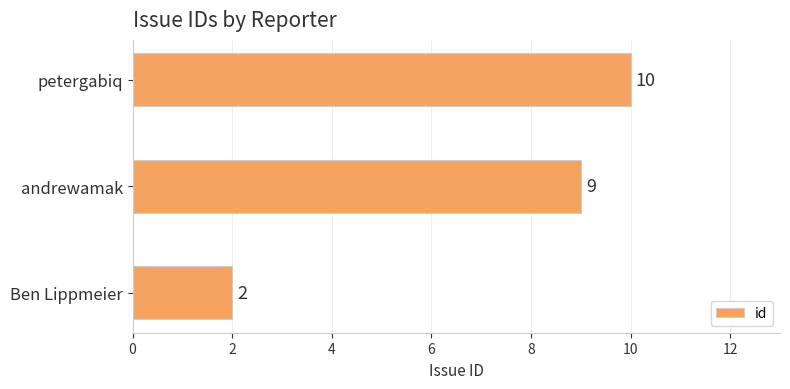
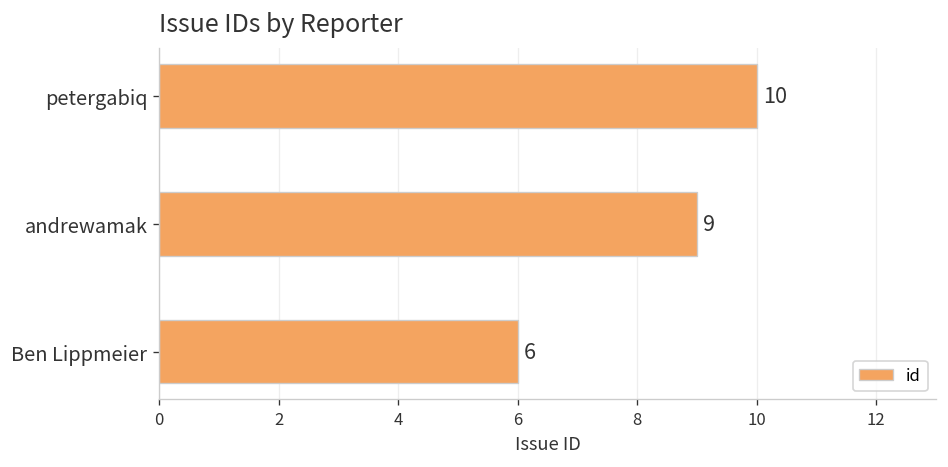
  {
    "petergabiq": 10,
    "andrewamak": 9,
-   "Ben Lippmeier": 2
+   "Ben Lippmeier": 6
  }
